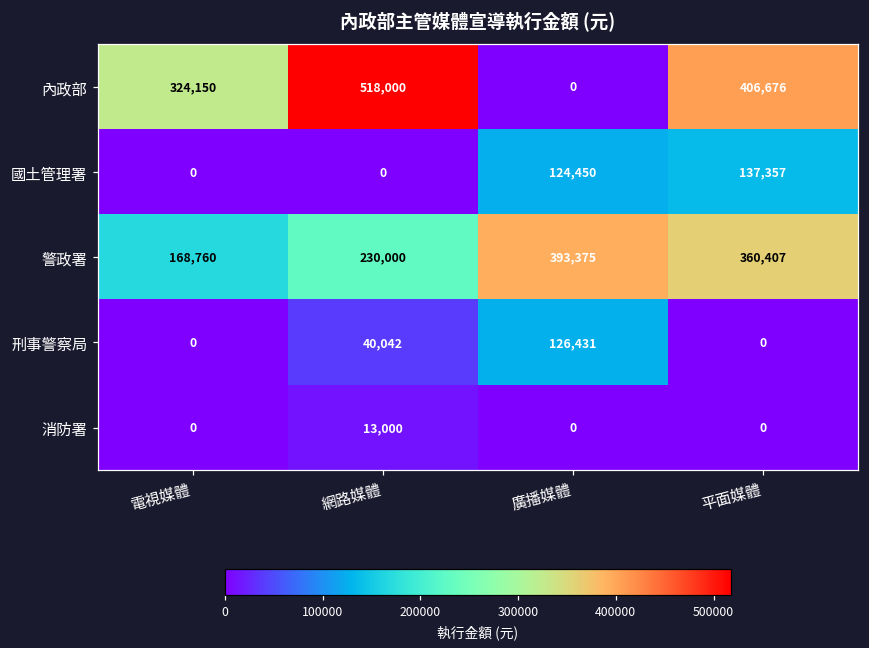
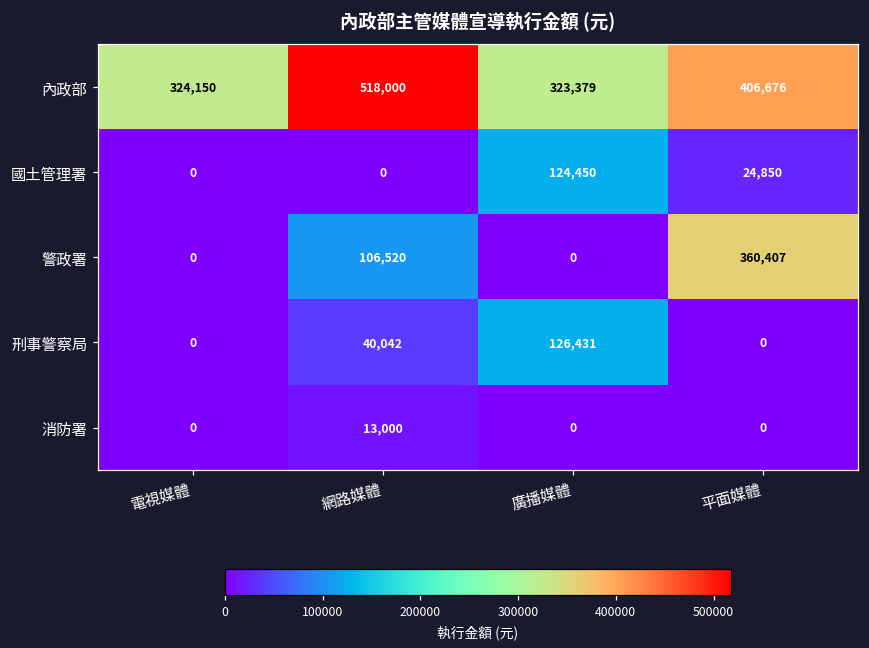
  {
    "內政部": {
      "電視媒體": "324,150",
      "網路媒體": "518,000",
-     "廣播媒體": "0",
+     "廣播媒體": "323,379",
      "平面媒體": "406,676"
    },
    "國土管理署": {
      "電視媒體": "0",
      "網路媒體": "0",
      "廣播媒體": "124,450",
-     "平面媒體": "137,357"
+     "平面媒體": "24,850"
    },
    "警政署": {
-     "電視媒體": "168,760",
-     "網路媒體": "230,000",
-     "廣播媒體": "393,375",
+     "電視媒體": "0",
+     "網路媒體": "106,520",
+     "廣播媒體": "0",
      "平面媒體": "360,407"
    },
    "刑事警察局": {
      "電視媒體": "0",
      "網路媒體": "40,042",
      "廣播媒體": "126,431",
      "平面媒體": "0"
    },
    "消防署": {
      "電視媒體": "0",
      "網路媒體": "13,000",
      "廣播媒體": "0",
      "平面媒體": "0"
    }
  }
